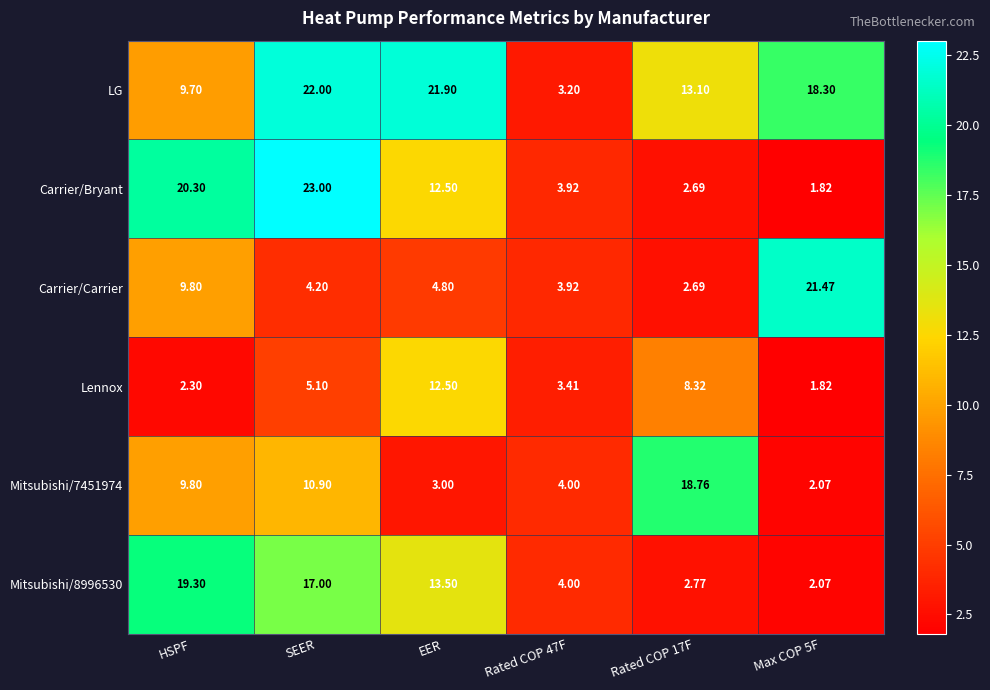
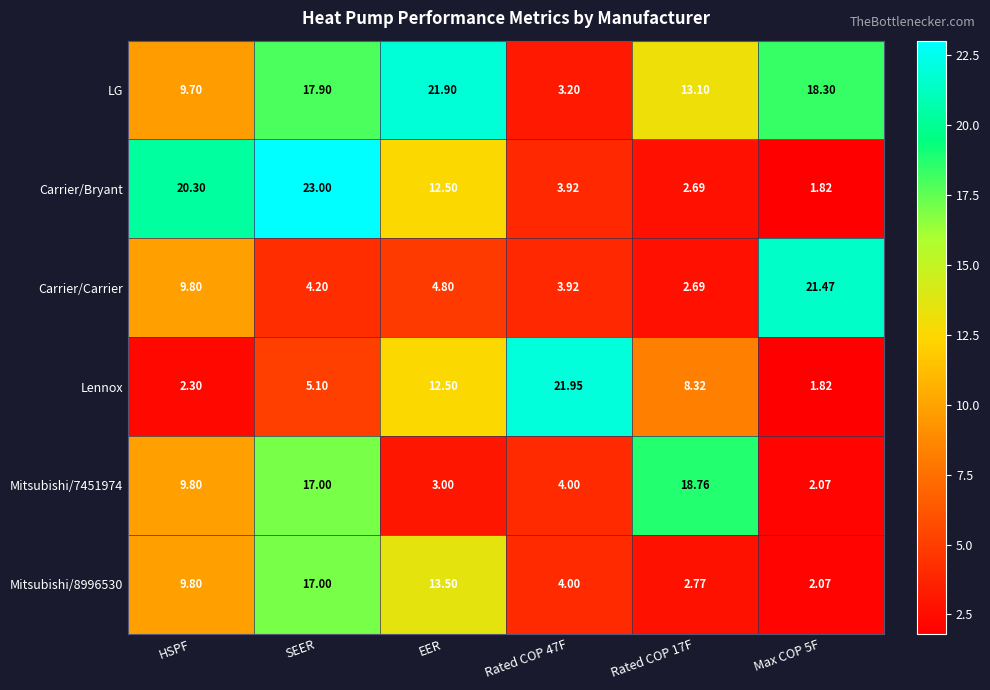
  {
    "LG": {
      "HSPF": 9.70,
-     "SEER": 22.00,
+     "SEER": 17.90,
      "EER": 21.90,
      "Rated COP 47F": 3.20,
      "Rated COP 17F": 13.10,
      "Max COP 5F": 18.30
    },
    "Carrier/Bryant": {
      "HSPF": 20.30,
      "SEER": 23.00,
      "EER": 12.50,
      "Rated COP 47F": 3.92,
      "Rated COP 17F": 2.69,
      "Max COP 5F": 1.82
    },
    "Carrier/Carrier": {
      "HSPF": 9.80,
      "SEER": 4.20,
      "EER": 4.80,
      "Rated COP 47F": 3.92,
      "Rated COP 17F": 2.69,
      "Max COP 5F": 21.47
    },
    "Lennox": {
      "HSPF": 2.30,
      "SEER": 5.10,
      "EER": 12.50,
-     "Rated COP 47F": 3.41,
+     "Rated COP 47F": 21.95,
      "Rated COP 17F": 8.32,
      "Max COP 5F": 1.82
    },
    "Mitsubishi/7451974": {
      "HSPF": 9.80,
-     "SEER": 10.90,
+     "SEER": 17.00,
      "EER": 3.00,
      "Rated COP 47F": 4.00,
      "Rated COP 17F": 18.76,
      "Max COP 5F": 2.07
    },
    "Mitsubishi/8996530": {
-     "HSPF": 19.30,
+     "HSPF": 9.80,
      "SEER": 17.00,
      "EER": 13.50,
      "Rated COP 47F": 4.00,
      "Rated COP 17F": 2.77,
      "Max COP 5F": 2.07
    }
  }
